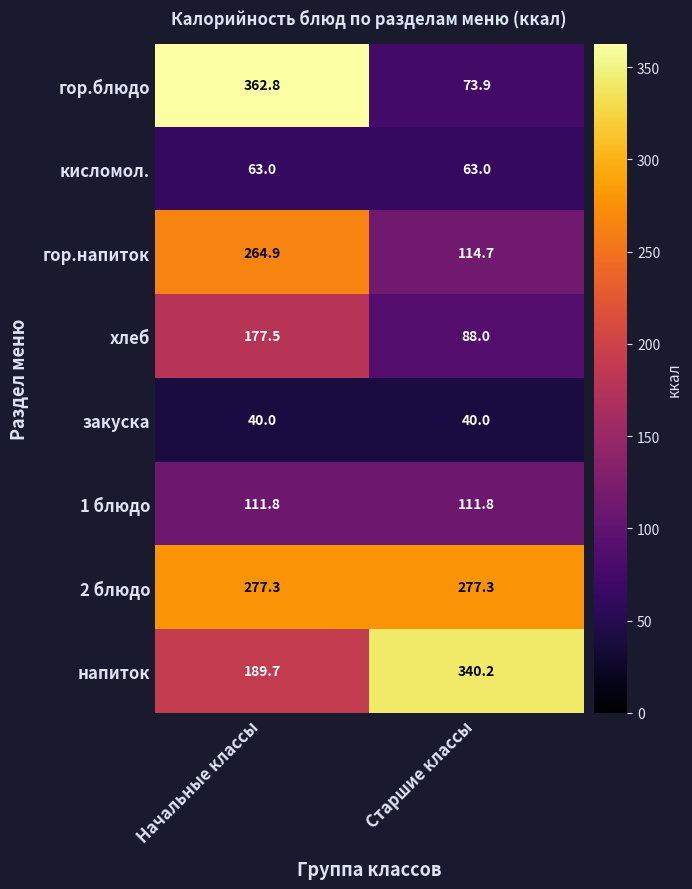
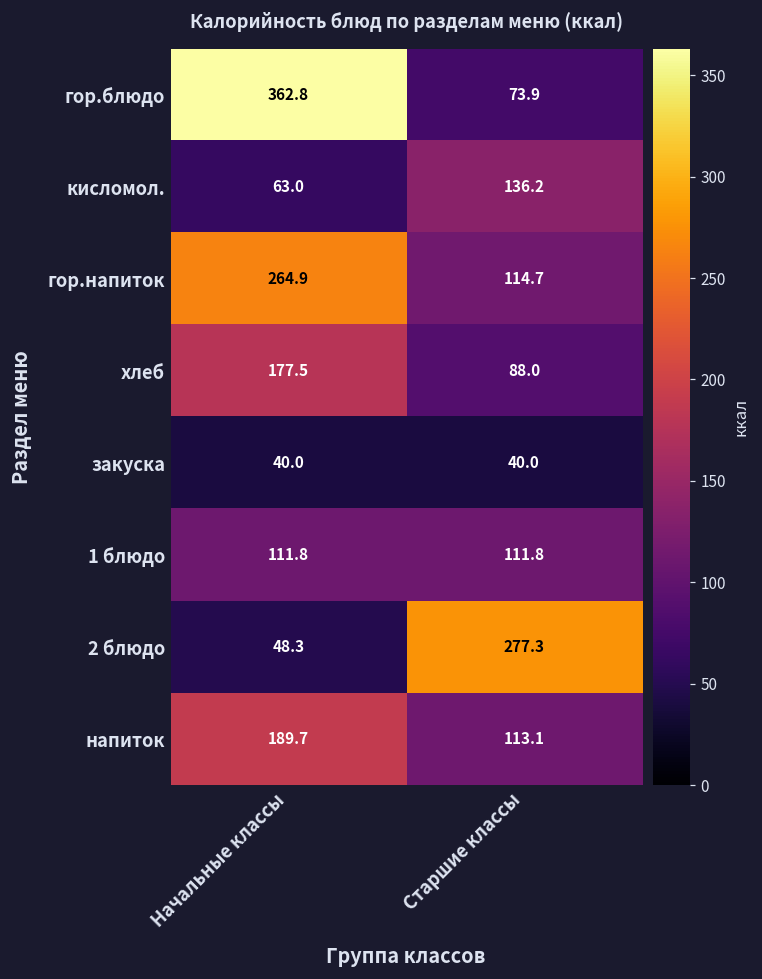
  {
    "гор.блюдо": {
      "Начальные классы": 362.8,
      "Старшие классы": 73.9
    },
    "кисломол.": {
      "Начальные классы": 63.0,
-     "Старшие классы": 63.0
+     "Старшие классы": 136.2
    },
    "гор.напиток": {
      "Начальные классы": 264.9,
      "Старшие классы": 114.7
    },
    "хлеб": {
      "Начальные классы": 177.5,
      "Старшие классы": 88.0
    },
    "закуска": {
      "Начальные классы": 40.0,
      "Старшие классы": 40.0
    },
    "1 блюдо": {
      "Начальные классы": 111.8,
      "Старшие классы": 111.8
    },
    "2 блюдо": {
-     "Начальные классы": 277.3,
+     "Начальные классы": 48.3,
      "Старшие классы": 277.3
    },
    "напиток": {
      "Начальные классы": 189.7,
-     "Старшие классы": 340.2
+     "Старшие классы": 113.1
    }
  }
